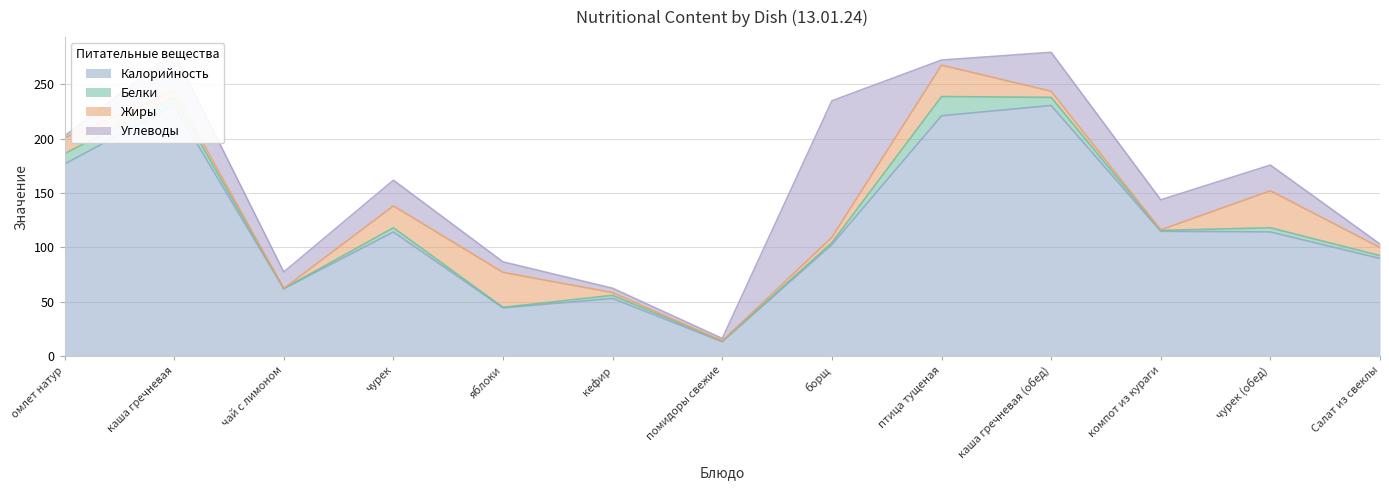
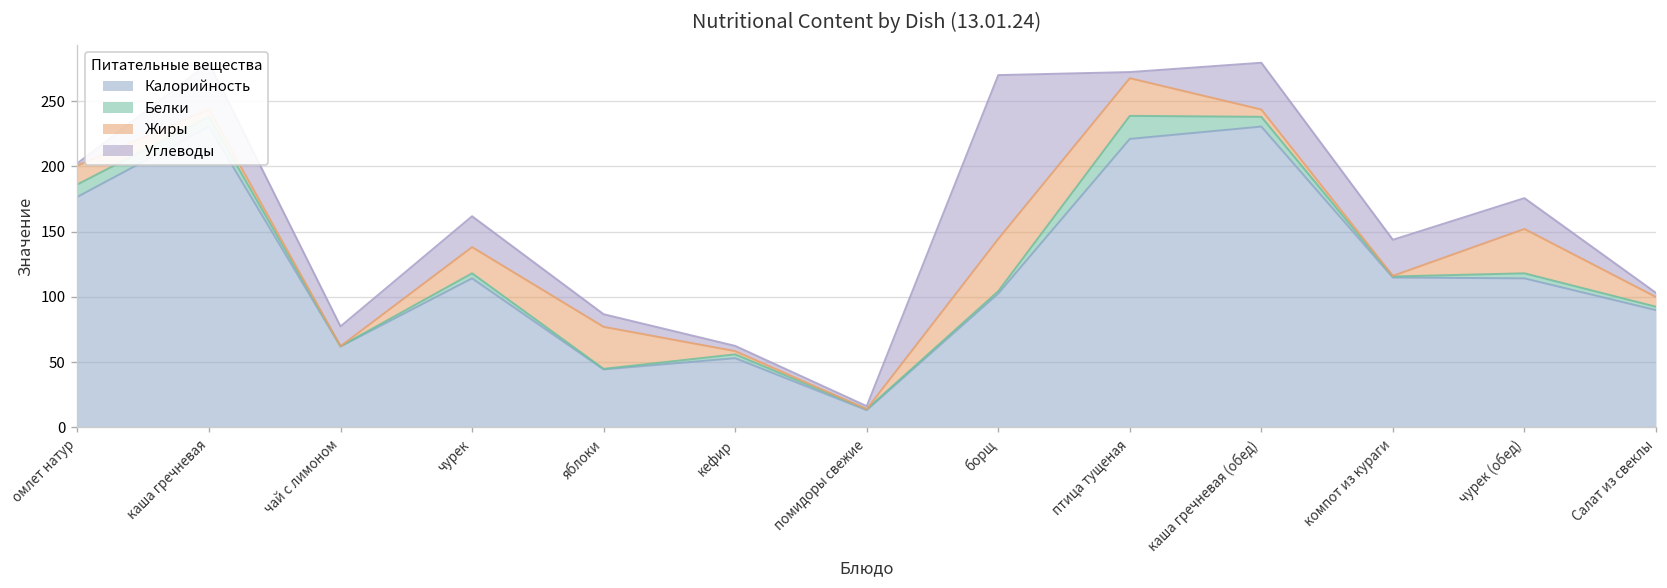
  {
    "Жиры": {
      "чурек": 20,
      "яблоки": 32,
      "кефир": 3,
-     "борщ": 5,
+     "борщ": 40,
      "птица тущеная": 29,
      "каша гречневая (обед)": 6,
      "чурек (обед)": 34,
      "Салат из свеклы": 7
    }
  }
